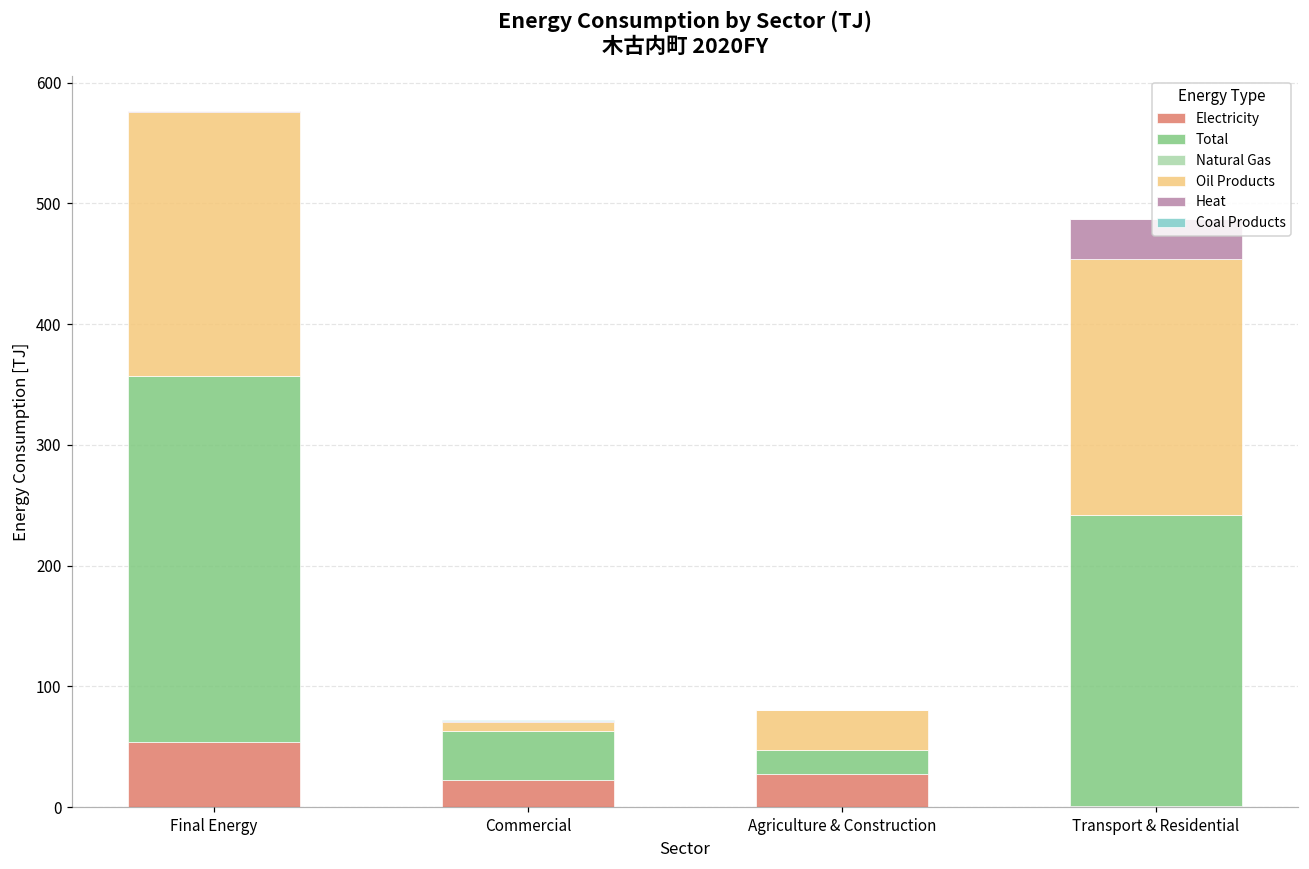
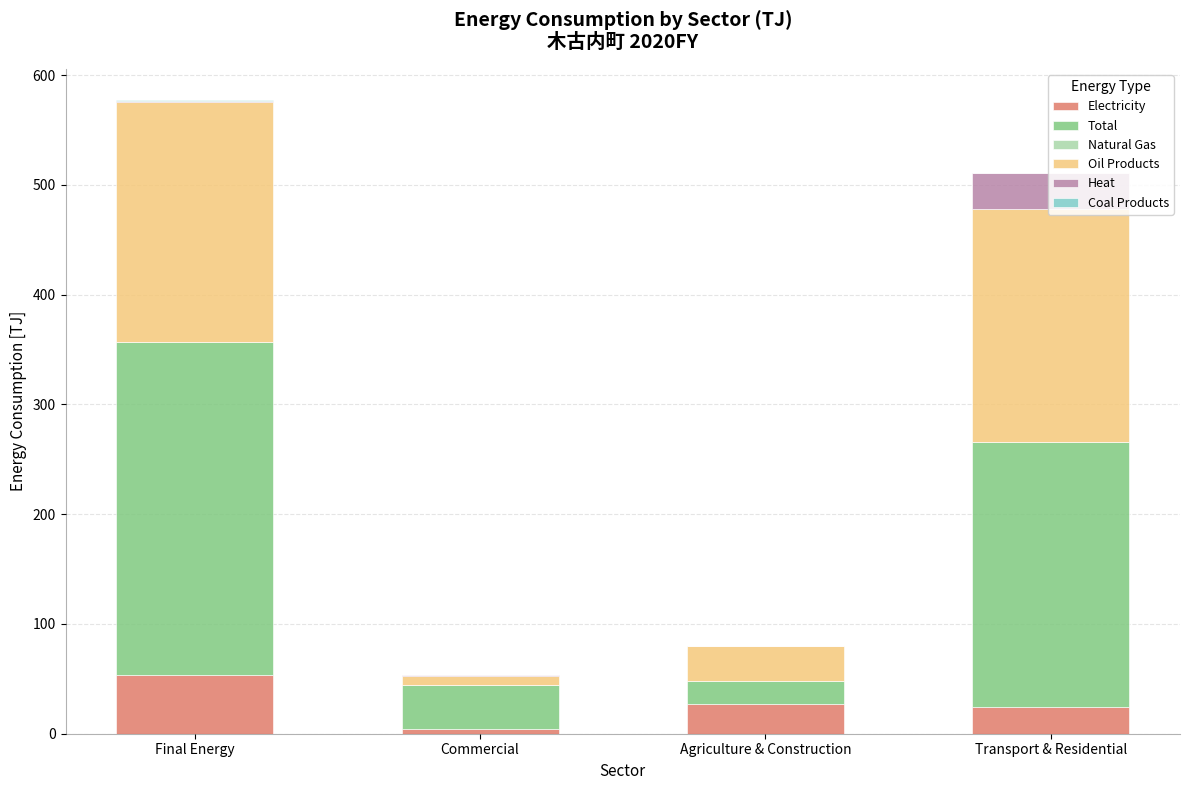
  {
    "Electricity": {
      "Final Energy": 54,
-     "Commercial": 23,
+     "Commercial": 4,
      "Agriculture & Construction": 27,
-     "Transport & Residential": 1
+     "Transport & Residential": 24
    },
    "Oil Products": {
      "Final Energy": 219,
      "Commercial": 8,
      "Agriculture & Construction": 33
    },
    "Heat": {
      "Agriculture & Construction": 0
    }
  }
